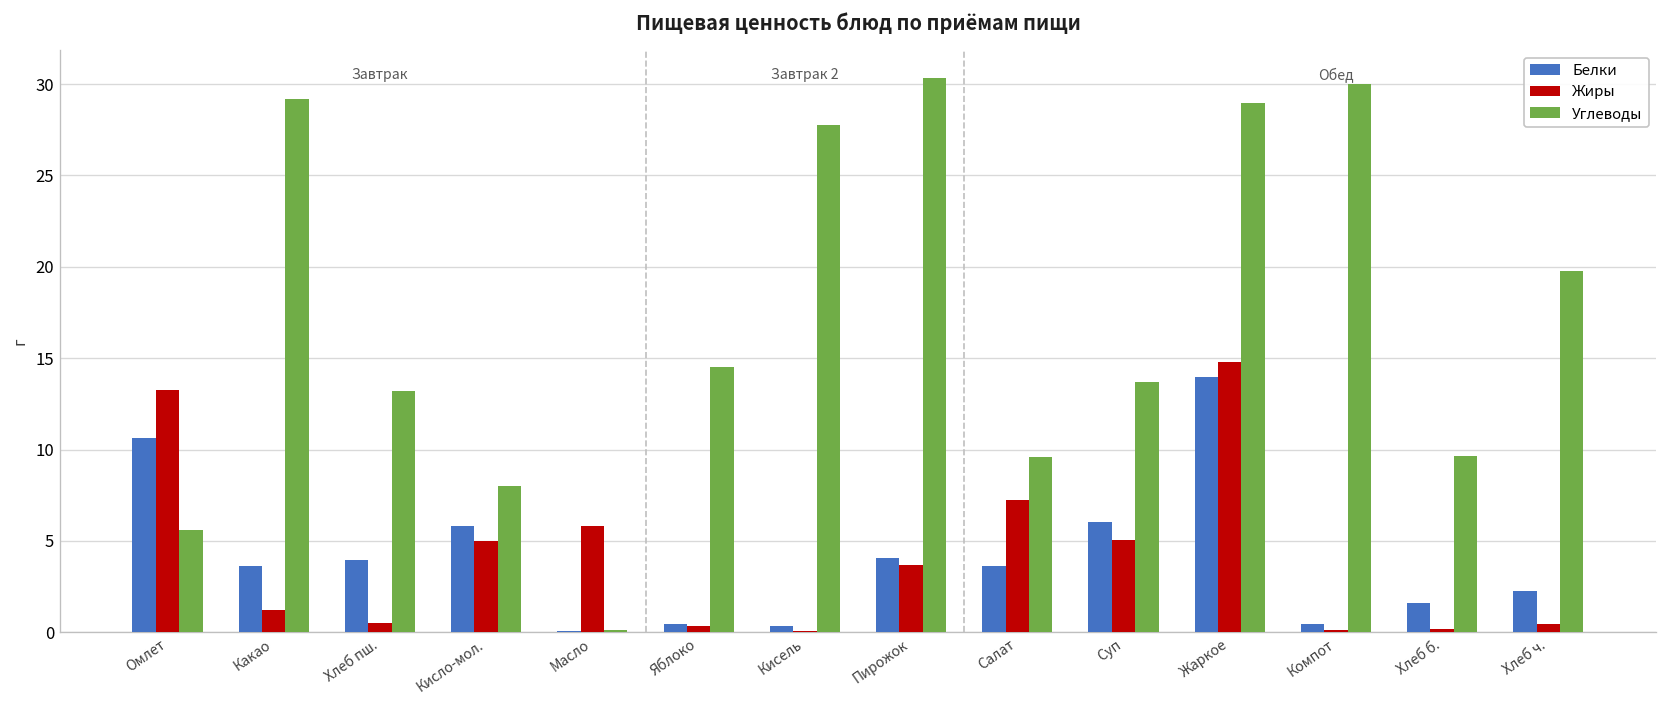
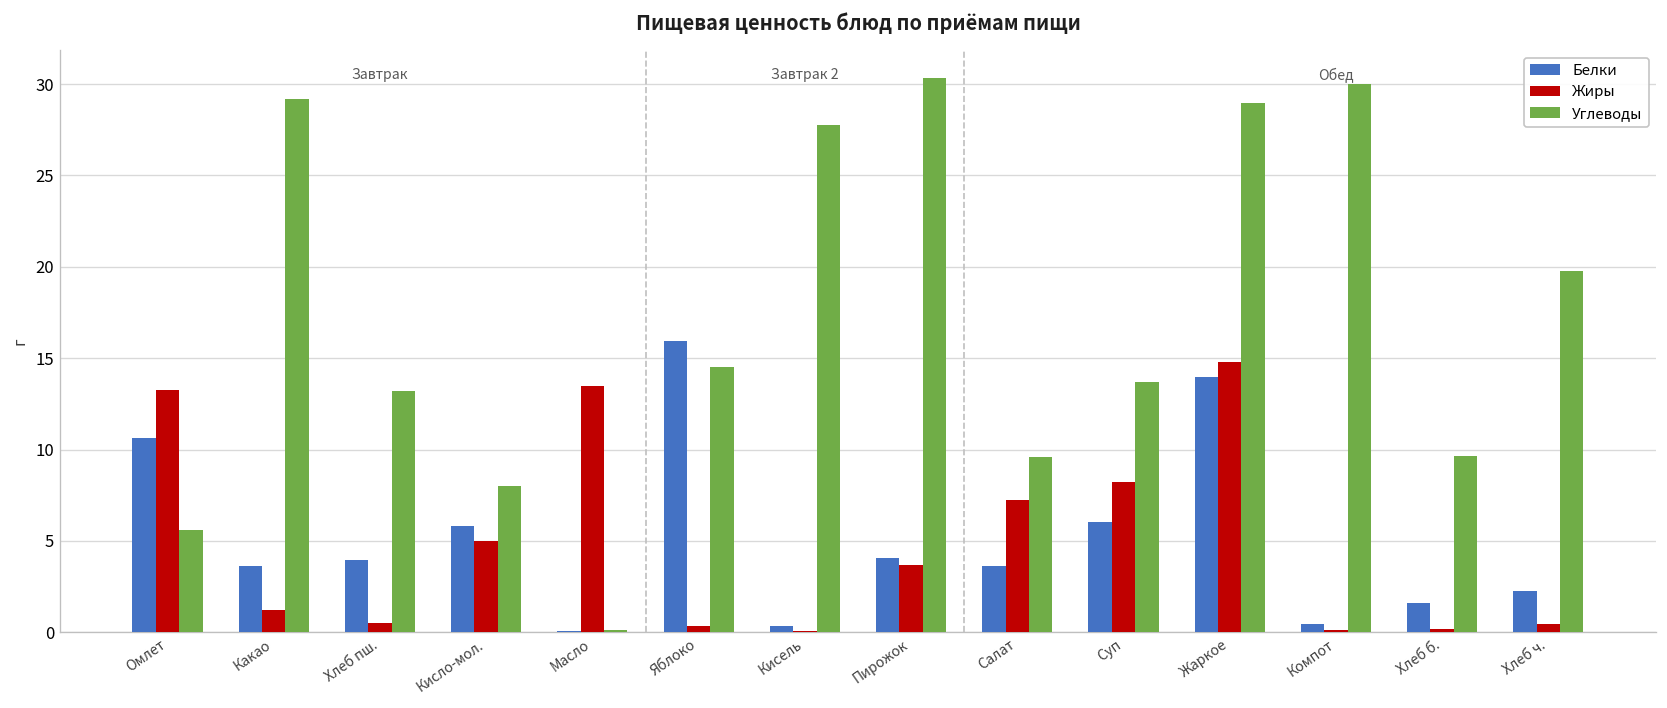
  {
    "Белки": {
      "Омлет": 10.6,
      "Какао": 3.6,
      "Хлеб пш.": 3.9,
      "Кисло-мол.": 5.8,
-     "Яблоко": 0.4,
+     "Яблоко": 15.9,
      "Кисель": 0.4,
      "Пирожок": 4.1,
      "Салат": 3.7,
      "Суп": 6.1,
      "Жаркое": 14.0,
      "Компот": 0.5,
      "Хлеб б.": 1.6,
      "Хлеб ч.": 2.2
    },
    "Жиры": {
      "Омлет": 13.3,
      "Какао": 1.2,
      "Хлеб пш.": 0.5,
      "Кисло-мол.": 5.0,
-     "Масло": 5.8,
+     "Масло": 13.5,
      "Яблоко": 0.4,
      "Пирожок": 3.7,
      "Салат": 7.3,
-     "Суп": 5.1,
+     "Суп": 8.2,
      "Жаркое": 14.8,
      "Хлеб б.": 0.2,
      "Хлеб ч.": 0.4
    },
    "Углеводы": {
      "Омлет": 5.6,
      "Какао": 29.2,
      "Хлеб пш.": 13.2,
      "Кисло-мол.": 8.0,
      "Яблоко": 14.5,
      "Кисель": 27.8,
      "Пирожок": 30.3,
      "Салат": 9.6,
      "Суп": 13.7,
      "Жаркое": 29.0,
      "Компот": 30.0,
      "Хлеб б.": 9.7,
      "Хлеб ч.": 19.8
    }
  }
